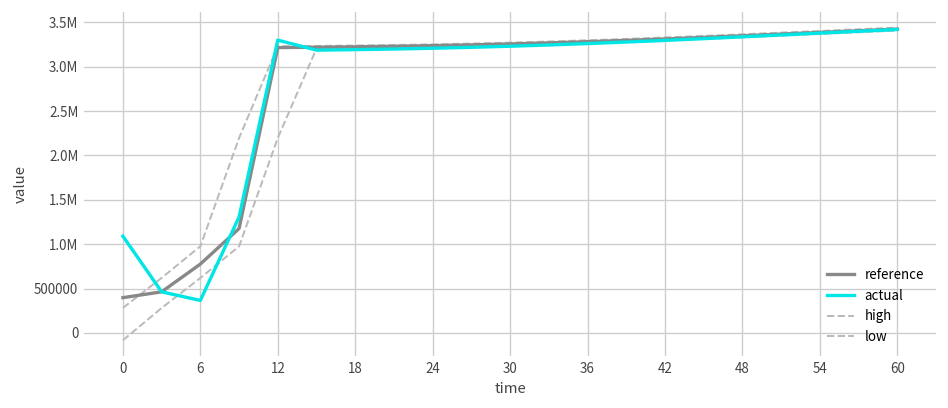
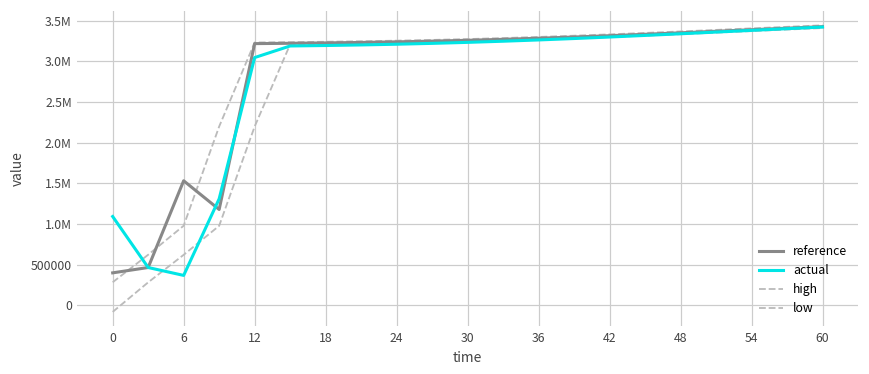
  {
    "reference": {
      "0": 400000,
-     "6": 800000
+     "6": 1500000
    },
    "actual": {
      "0": 1100000,
      "6": 400000,
-     "12": 3300000
+     "12": 3000000
    }
  }
